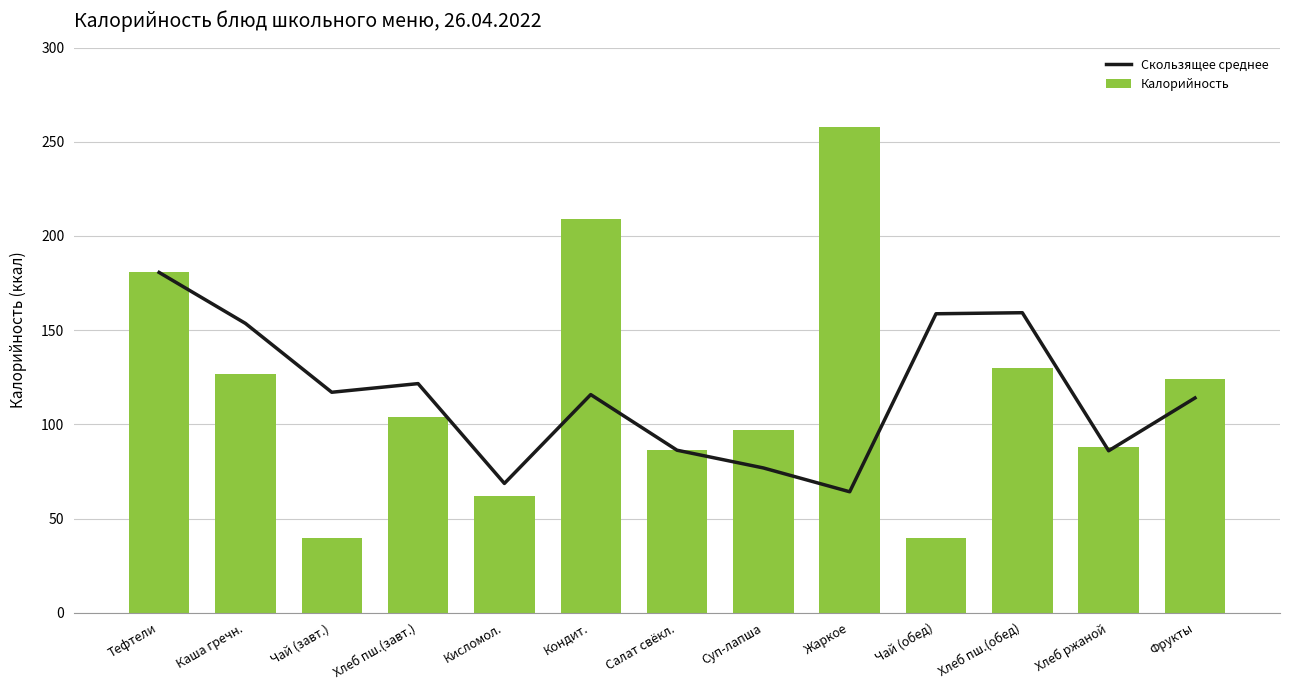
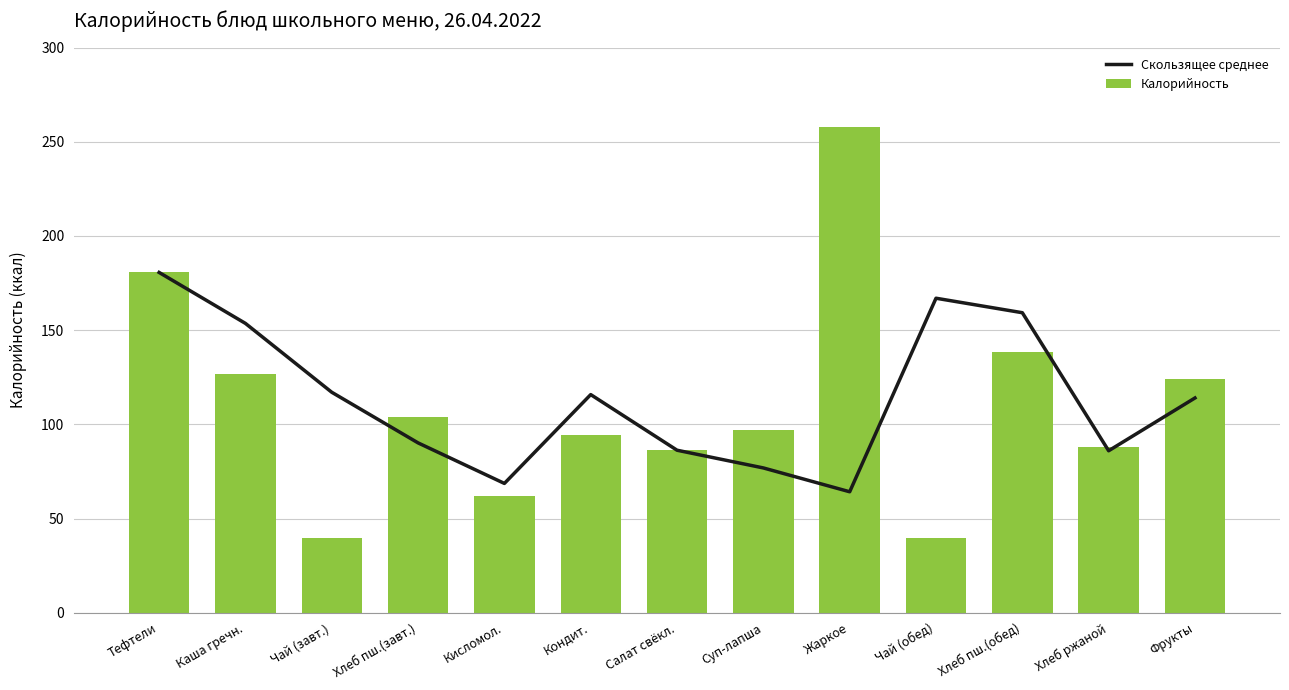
  {
    "Скользящее среднее": {
      "Тефтели": 181,
      "Каша гречн.": 154,
      "Чай (завт.)": 117,
-     "Хлеб пш.(завт.)": 122,
+     "Хлеб пш.(завт.)": 90,
      "Кисломол.": 69,
      "Кондит.": 116,
      "Салат свёкл.": 86,
      "Суп-лапша": 77,
      "Жаркое": 64,
-     "Чай (обед)": 159,
+     "Чай (обед)": 167,
      "Хлеб пш.(обед)": 159,
      "Хлеб ржаной": 86,
      "Фрукты": 114
    },
    "Калорийность": {
      "Тефтели": 181,
      "Каша гречн.": 127,
      "Чай (завт.)": 40,
      "Хлеб пш.(завт.)": 104,
      "Кисломол.": 62,
-     "Кондит.": 209,
+     "Кондит.": 95,
      "Салат свёкл.": 87,
      "Суп-лапша": 97,
      "Жаркое": 258,
      "Чай (обед)": 40,
-     "Хлеб пш.(обед)": 130,
+     "Хлеб пш.(обед)": 138,
      "Хлеб ржаной": 88,
      "Фрукты": 124
    }
  }
